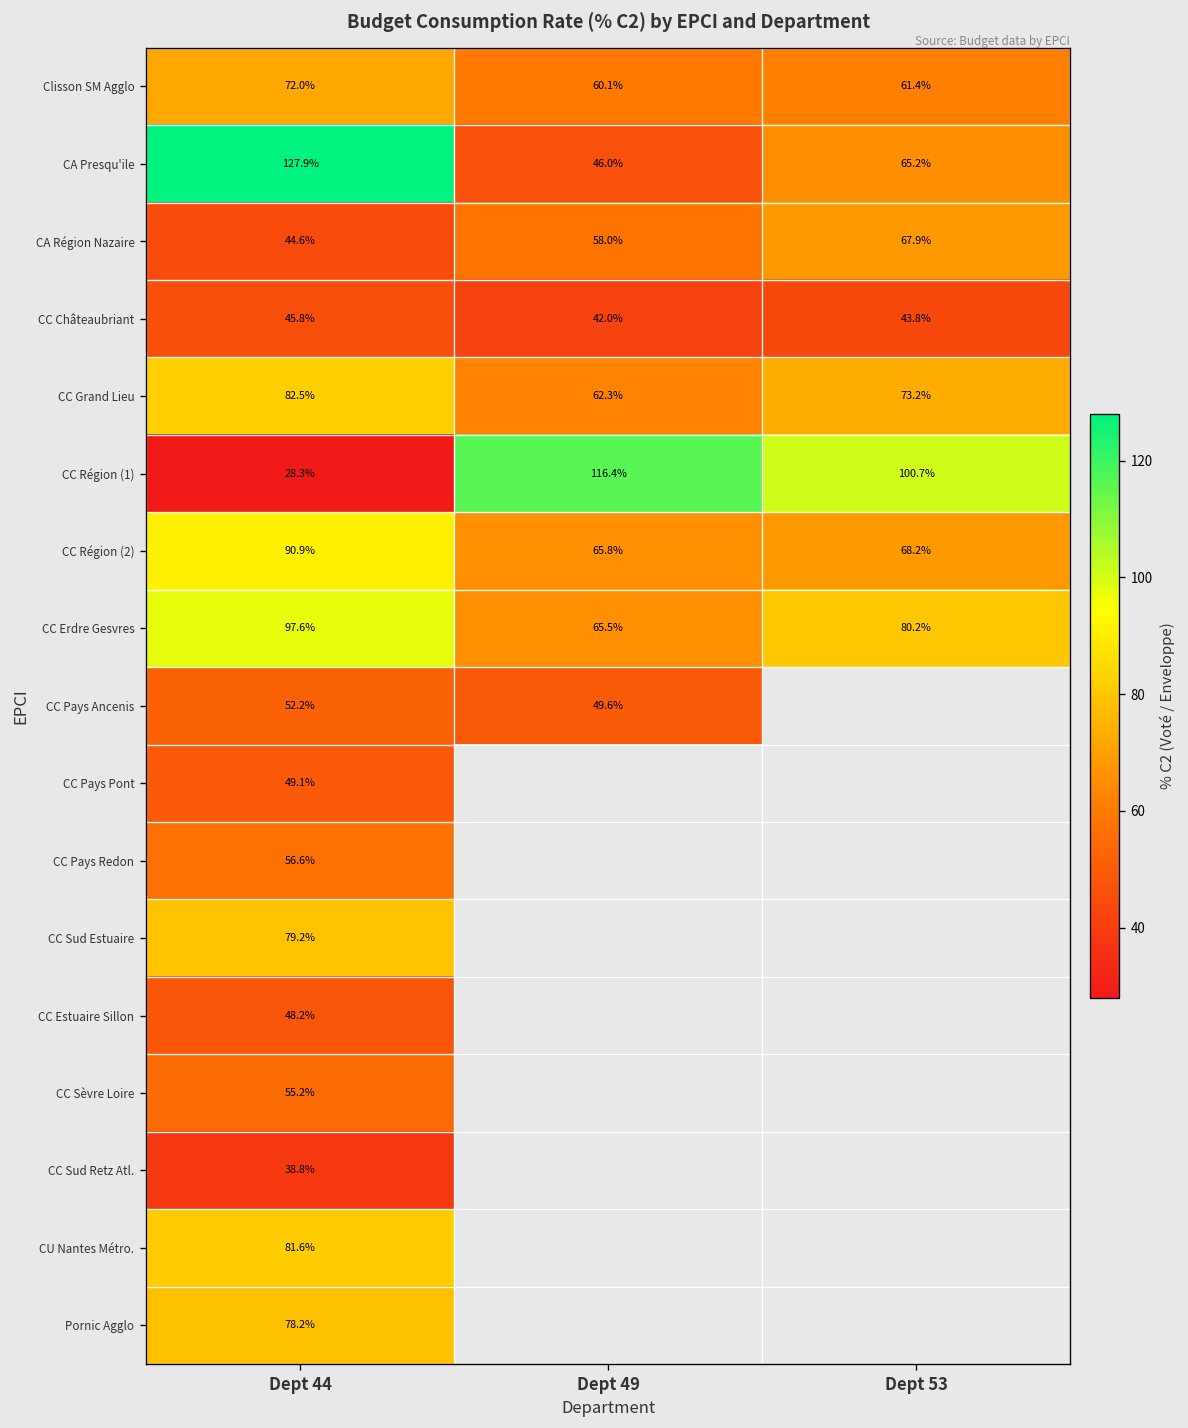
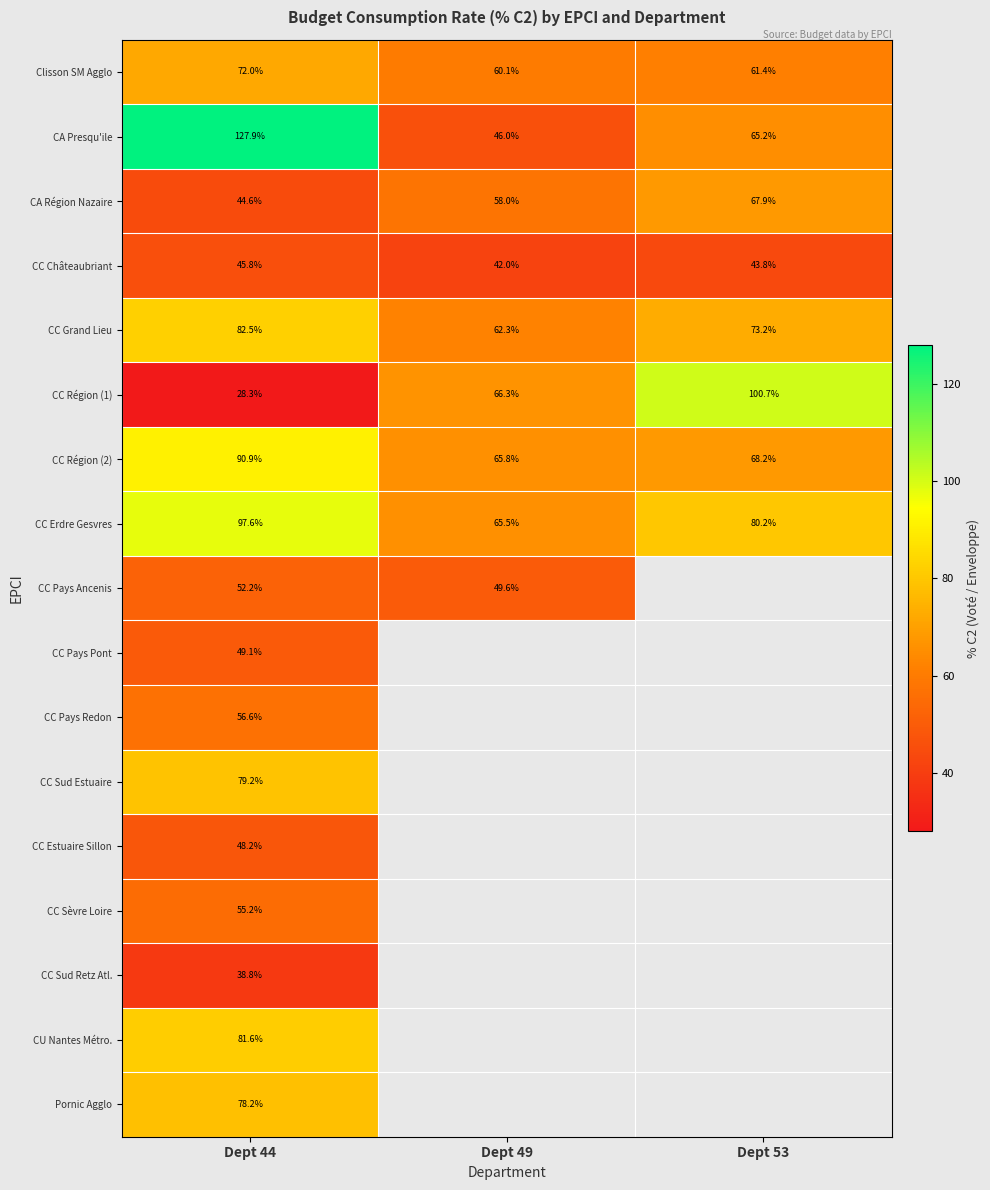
  {
    "Clisson SM Agglo": {
      "Dept 44": "72.0%",
      "Dept 49": "60.1%",
      "Dept 53": "61.4%"
    },
    "CA Presqu'ile": {
      "Dept 44": "127.9%",
      "Dept 49": "46.0%",
      "Dept 53": "65.2%"
    },
    "CA Région Nazaire": {
      "Dept 44": "44.6%",
      "Dept 49": "58.0%",
      "Dept 53": "67.9%"
    },
    "CC Châteaubriant": {
      "Dept 44": "45.8%",
      "Dept 49": "42.0%",
      "Dept 53": "43.8%"
    },
    "CC Grand Lieu": {
      "Dept 44": "82.5%",
      "Dept 49": "62.3%",
      "Dept 53": "73.2%"
    },
    "CC Région (1)": {
      "Dept 44": "28.3%",
-     "Dept 49": "116.4%",
+     "Dept 49": "66.3%",
      "Dept 53": "100.7%"
    },
    "CC Région (2)": {
      "Dept 44": "90.9%",
      "Dept 49": "65.8%",
      "Dept 53": "68.2%"
    },
    "CC Erdre Gesvres": {
      "Dept 44": "97.6%",
      "Dept 49": "65.5%",
      "Dept 53": "80.2%"
    },
    "CC Pays Ancenis": {
      "Dept 44": "52.2%",
      "Dept 49": "49.6%"
    },
    "CC Pays Pont": {
      "Dept 44": "49.1%"
    },
    "CC Pays Redon": {
      "Dept 44": "56.6%"
    },
    "CC Sud Estuaire": {
      "Dept 44": "79.2%"
    },
    "CC Estuaire Sillon": {
      "Dept 44": "48.2%"
    },
    "CC Sèvre Loire": {
      "Dept 44": "55.2%"
    },
    "CC Sud Retz Atl.": {
      "Dept 44": "38.8%"
    },
    "CU Nantes Métro.": {
      "Dept 44": "81.6%"
    },
    "Pornic Agglo": {
      "Dept 44": "78.2%"
    }
  }
